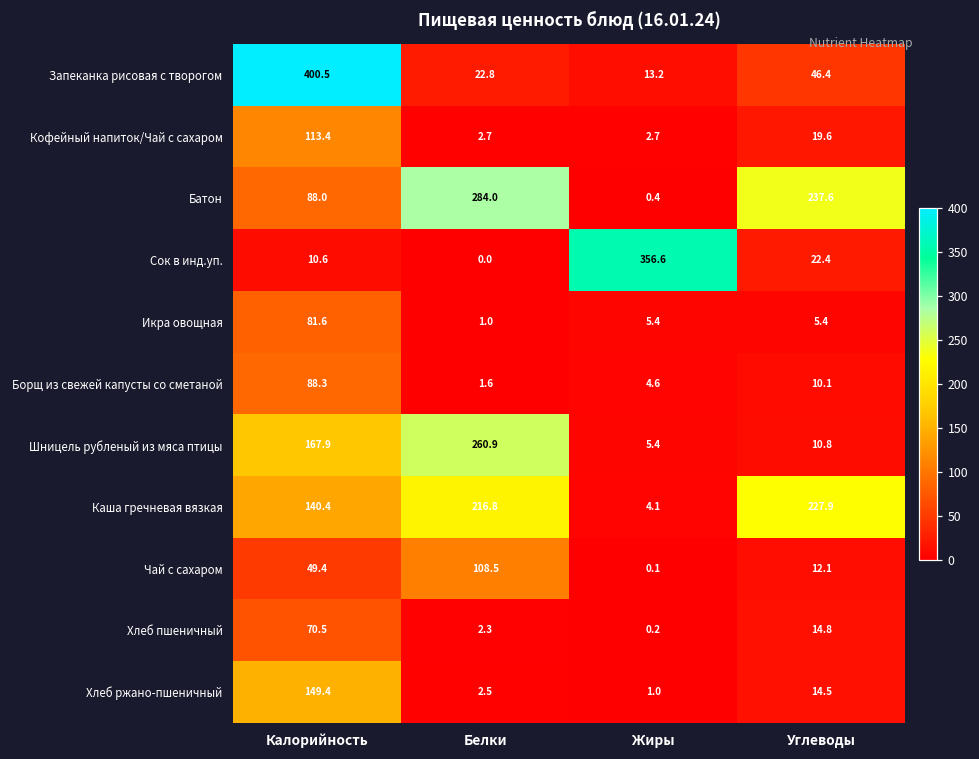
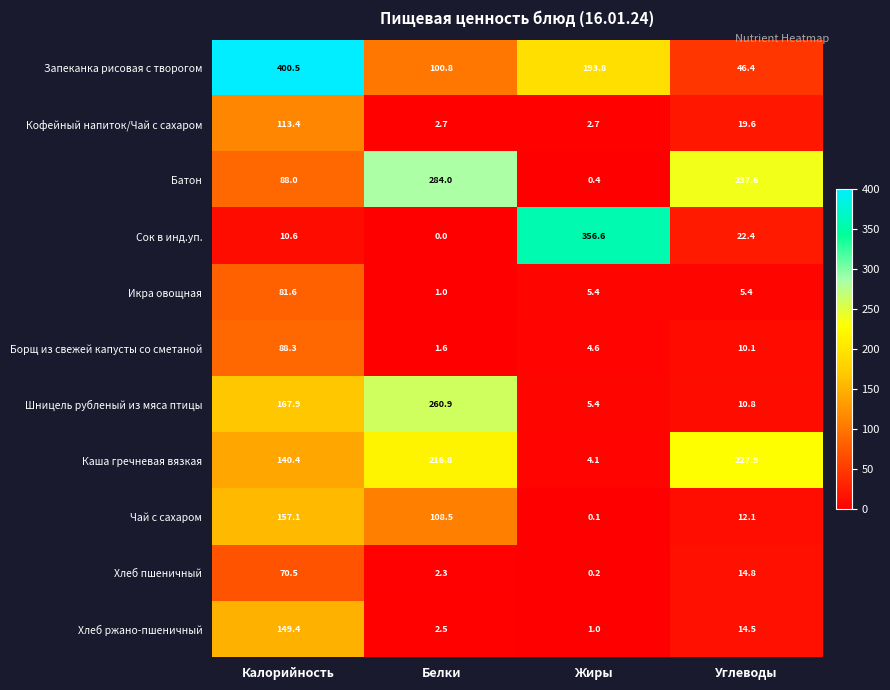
  {
    "Запеканка рисовая с творогом": {
      "Калорийность": 400.5,
-     "Белки": 22.8,
-     "Жиры": 13.2,
+     "Белки": 100.8,
+     "Жиры": 193.8,
      "Углеводы": 46.4
    },
    "Кофейный напиток/Чай с сахаром": {
      "Калорийность": 113.4,
      "Белки": 2.7,
      "Жиры": 2.7,
      "Углеводы": 19.6
    },
    "Батон": {
      "Калорийность": 88.0,
      "Белки": 284.0,
      "Жиры": 0.4,
      "Углеводы": 237.6
    },
    "Сок в инд.уп.": {
      "Калорийность": 10.6,
      "Белки": 0.0,
      "Жиры": 356.6,
      "Углеводы": 22.4
    },
    "Икра овощная": {
      "Калорийность": 81.6,
      "Белки": 1.0,
      "Жиры": 5.4,
      "Углеводы": 5.4
    },
    "Борщ из свежей капусты со сметаной": {
      "Калорийность": 88.3,
      "Белки": 1.6,
      "Жиры": 4.6,
      "Углеводы": 10.1
    },
    "Шницель рубленый из мяса птицы": {
      "Калорийность": 167.9,
      "Белки": 260.9,
      "Жиры": 5.4,
      "Углеводы": 10.8
    },
    "Каша гречневая вязкая": {
      "Калорийность": 140.4,
      "Белки": 216.8,
      "Жиры": 4.1,
      "Углеводы": 227.9
    },
    "Чай с сахаром": {
-     "Калорийность": 49.4,
+     "Калорийность": 157.1,
      "Белки": 108.5,
      "Жиры": 0.1,
      "Углеводы": 12.1
    },
    "Хлеб пшеничный": {
      "Калорийность": 70.5,
      "Белки": 2.3,
      "Жиры": 0.2,
      "Углеводы": 14.8
    },
    "Хлеб ржано-пшеничный": {
      "Калорийность": 149.4,
      "Белки": 2.5,
      "Жиры": 1.0,
      "Углеводы": 14.5
    }
  }
